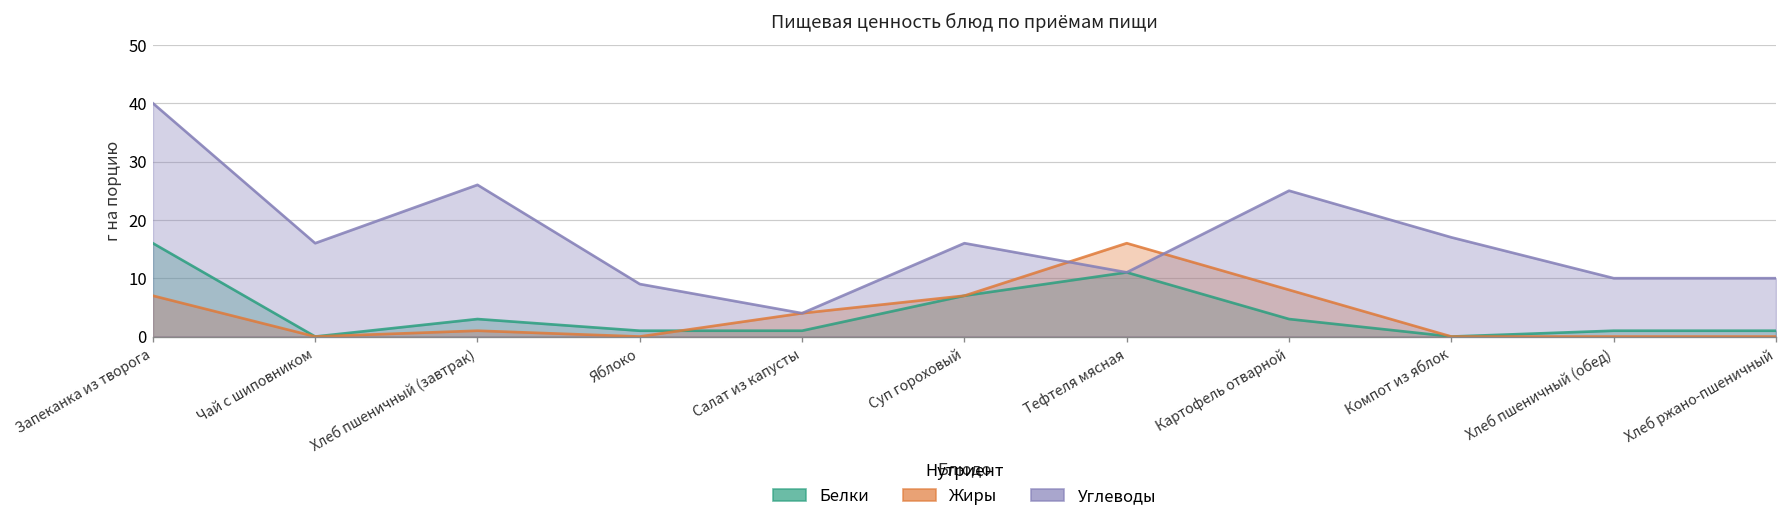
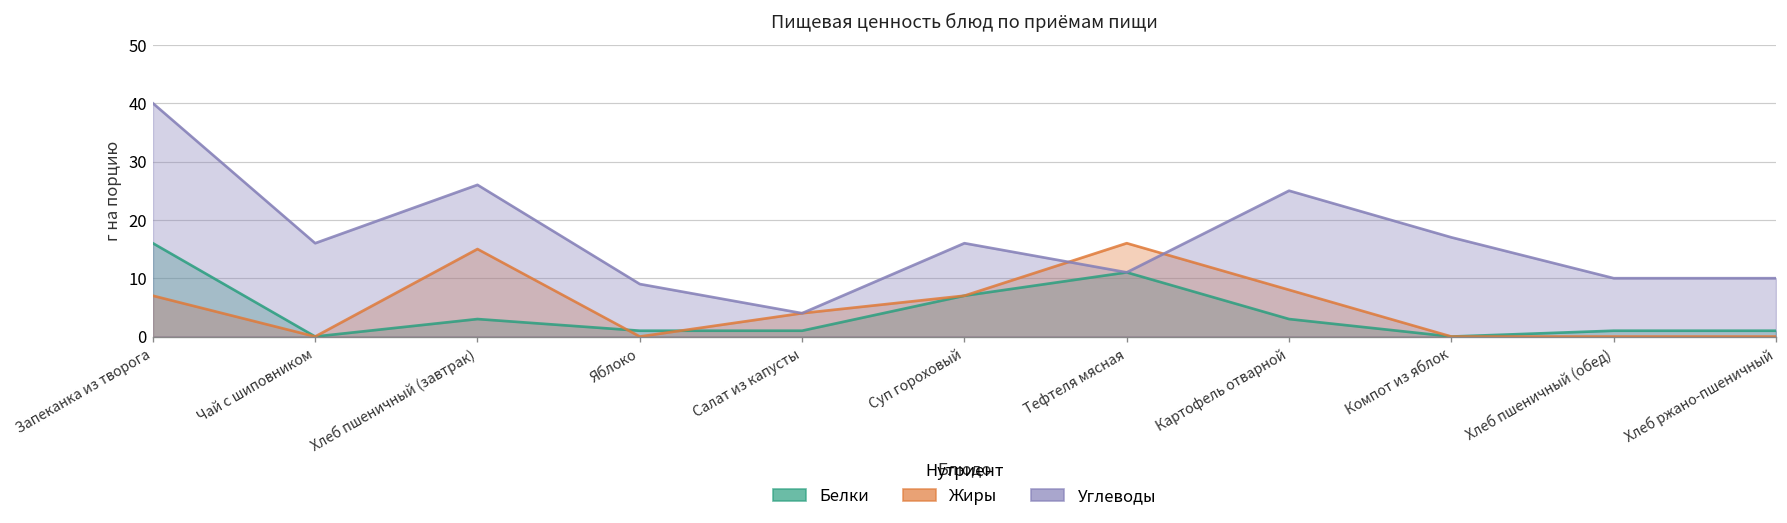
  {
    "Жиры": {
      "Запеканка из творога": 7,
-     "Хлеб пшеничный (завтрак)": 1,
+     "Хлеб пшеничный (завтрак)": 15,
      "Яблоко": 0,
      "Тефтеля мясная": 16,
      "Картофель отварной": 8,
      "Хлеб пшеничный (обед)": 0,
      "Хлеб ржано-пшеничный": 0
    }
  }
